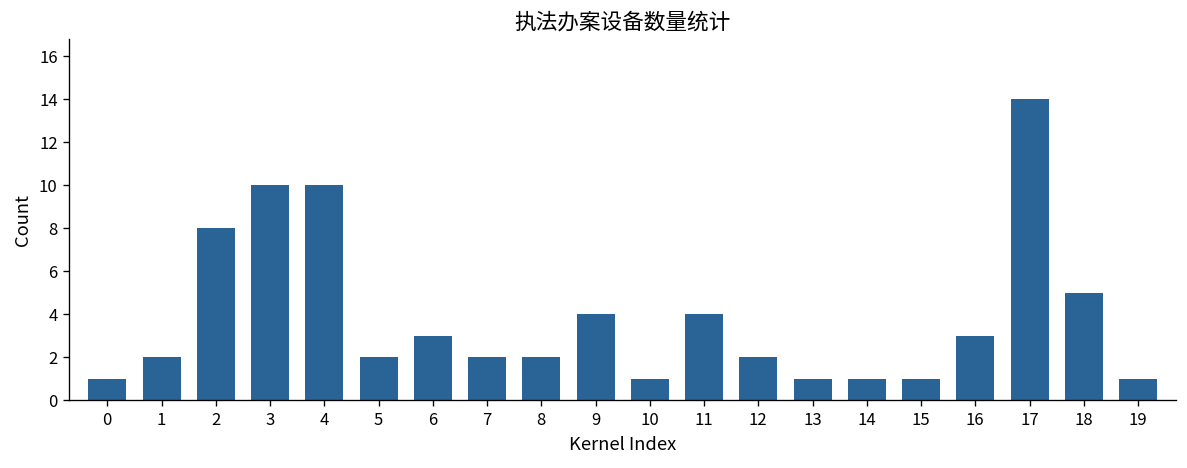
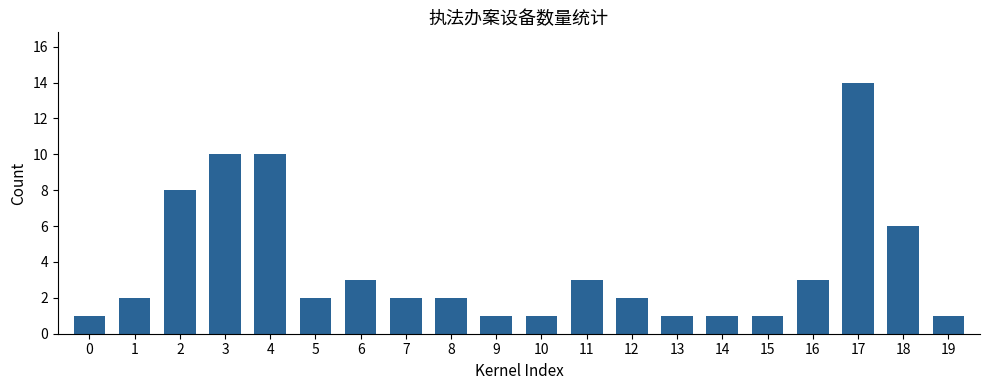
  {
    "0": 1,
    "1": 2,
    "2": 8,
    "3": 10,
    "4": 10,
    "5": 2,
    "6": 3,
    "7": 2,
    "8": 2,
-   "9": 4,
+   "9": 1,
    "10": 1,
-   "11": 4,
+   "11": 3,
    "12": 2,
    "13": 1,
    "14": 1,
    "15": 1,
    "16": 3,
    "17": 14,
-   "18": 5,
+   "18": 6,
    "19": 1
  }
